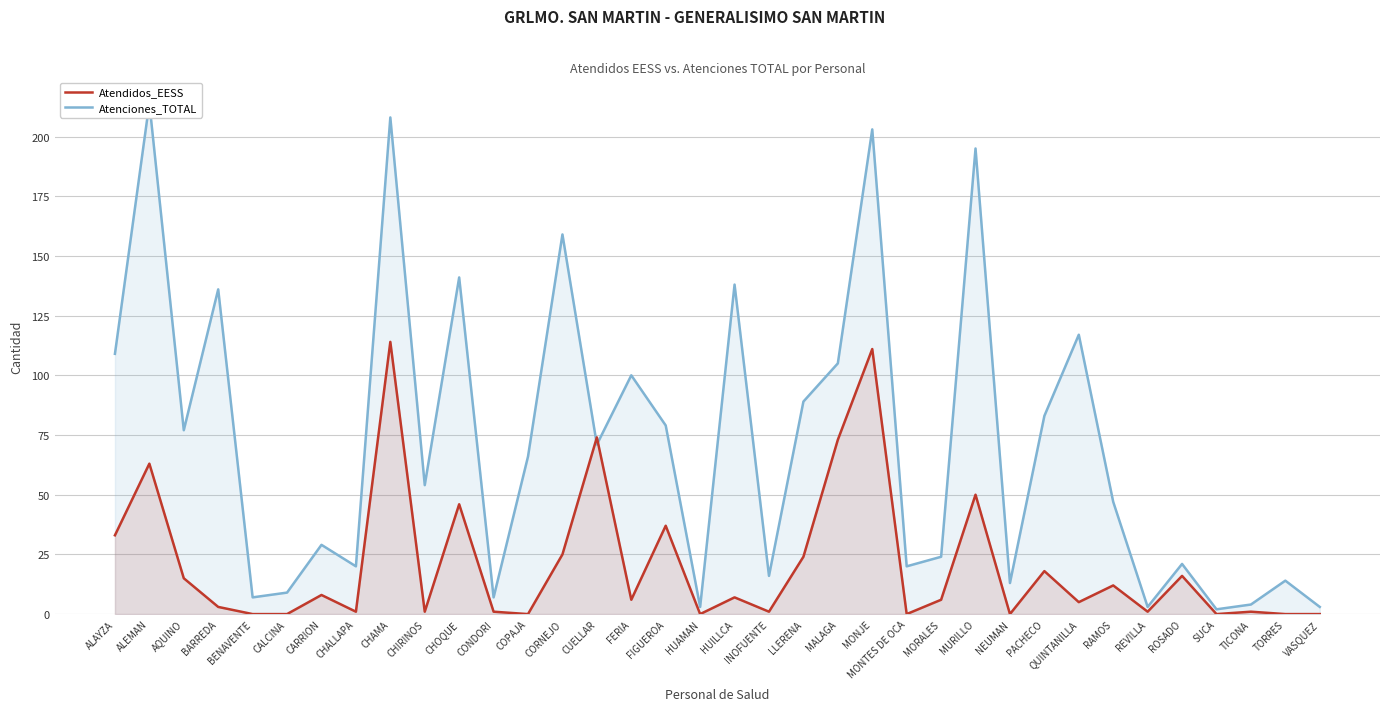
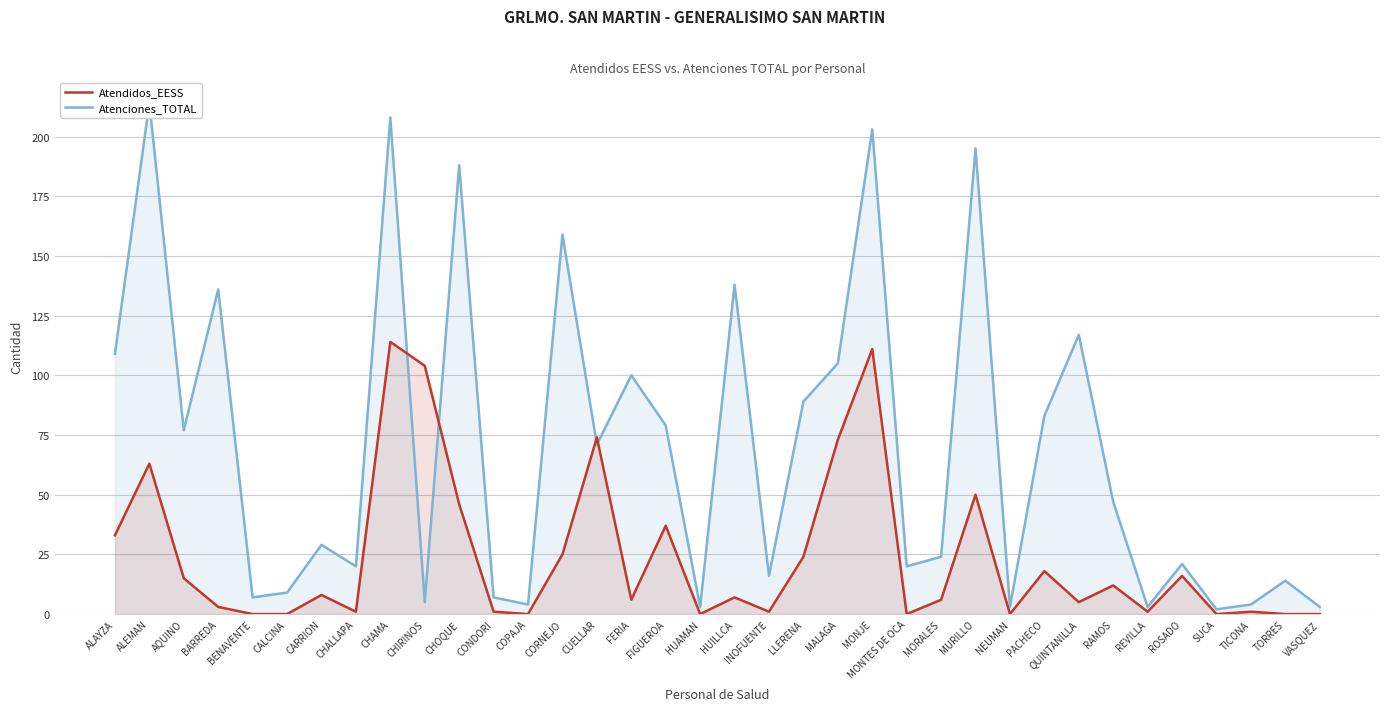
  {
    "Atendidos_EESS": {
      "ALAYZA": 33,
      "ALEMAN": 63,
      "AQUINO": 15,
      "BARREDA": 3,
      "BENAVENTE": 0,
      "CALCINA": 0,
      "CARRION": 8,
      "CHALLAPA": 1,
      "CHAMA": 114,
-     "CHIRINOS": 1,
+     "CHIRINOS": 104,
      "CHOQUE": 46,
      "CONDORI": 1,
      "COPAJA": 0,
      "CORNEJO": 25,
      "CUELLAR": 74,
      "FERIA": 6,
      "FIGUEROA": 37,
      "HUAMAN": 0,
      "HUILLCA": 7,
      "INOFUENTE": 1,
      "LLERENA": 24,
      "MALAGA": 73,
      "MONJE": 111,
      "MONTES DE OCA": 0,
      "MORALES": 6,
      "MURILLO": 50,
      "NEUMAN": 0,
      "PACHECO": 18,
      "QUINTANILLA": 5,
      "RAMOS": 12,
      "REVILLA": 1,
      "ROSADO": 16,
      "SUCA": 0,
      "TICONA": 1,
      "TORRES": 0,
      "VASQUEZ": 0
    },
    "Atenciones_TOTAL": {
      "ALAYZA": 109,
      "AQUINO": 77,
      "BARREDA": 136,
      "BENAVENTE": 7,
      "CALCINA": 9,
      "CARRION": 29,
      "CHALLAPA": 20,
      "CHAMA": 208,
-     "CHIRINOS": 54,
-     "CHOQUE": 141,
+     "CHIRINOS": 5,
+     "CHOQUE": 188,
      "CONDORI": 7,
-     "COPAJA": 66,
+     "COPAJA": 4,
      "CORNEJO": 159,
      "CUELLAR": 71,
      "FERIA": 100,
      "FIGUEROA": 79,
      "HUAMAN": 3,
      "HUILLCA": 138,
      "INOFUENTE": 16,
      "LLERENA": 89,
      "MALAGA": 105,
      "MONJE": 203,
      "MONTES DE OCA": 20,
      "MORALES": 24,
      "MURILLO": 195,
-     "NEUMAN": 13,
+     "NEUMAN": 3,
      "PACHECO": 83,
      "QUINTANILLA": 117,
      "RAMOS": 47,
      "REVILLA": 3,
      "ROSADO": 21,
      "SUCA": 2,
      "TICONA": 4,
      "TORRES": 14,
      "VASQUEZ": 3
    }
  }
